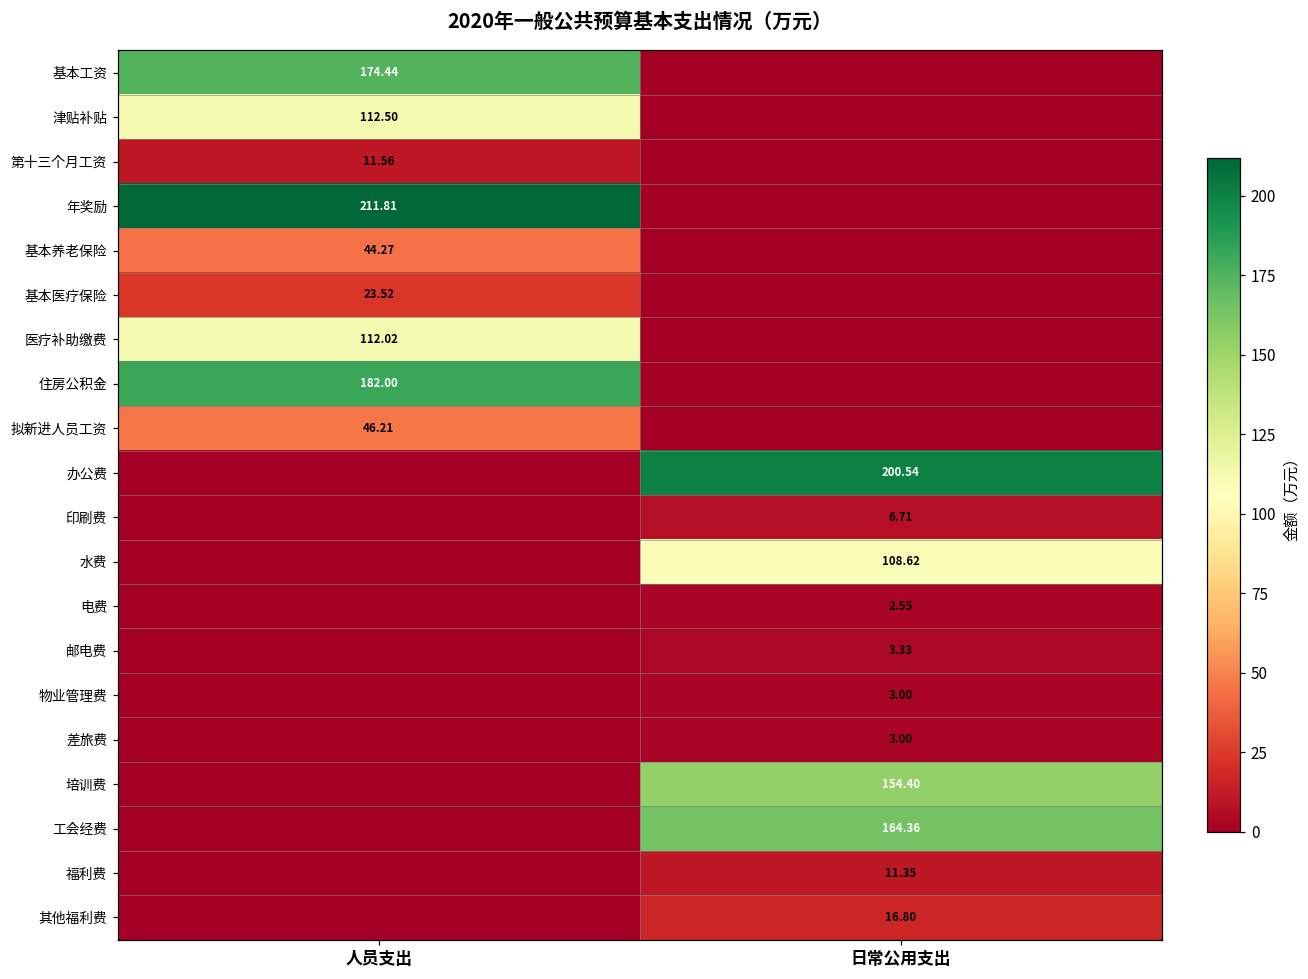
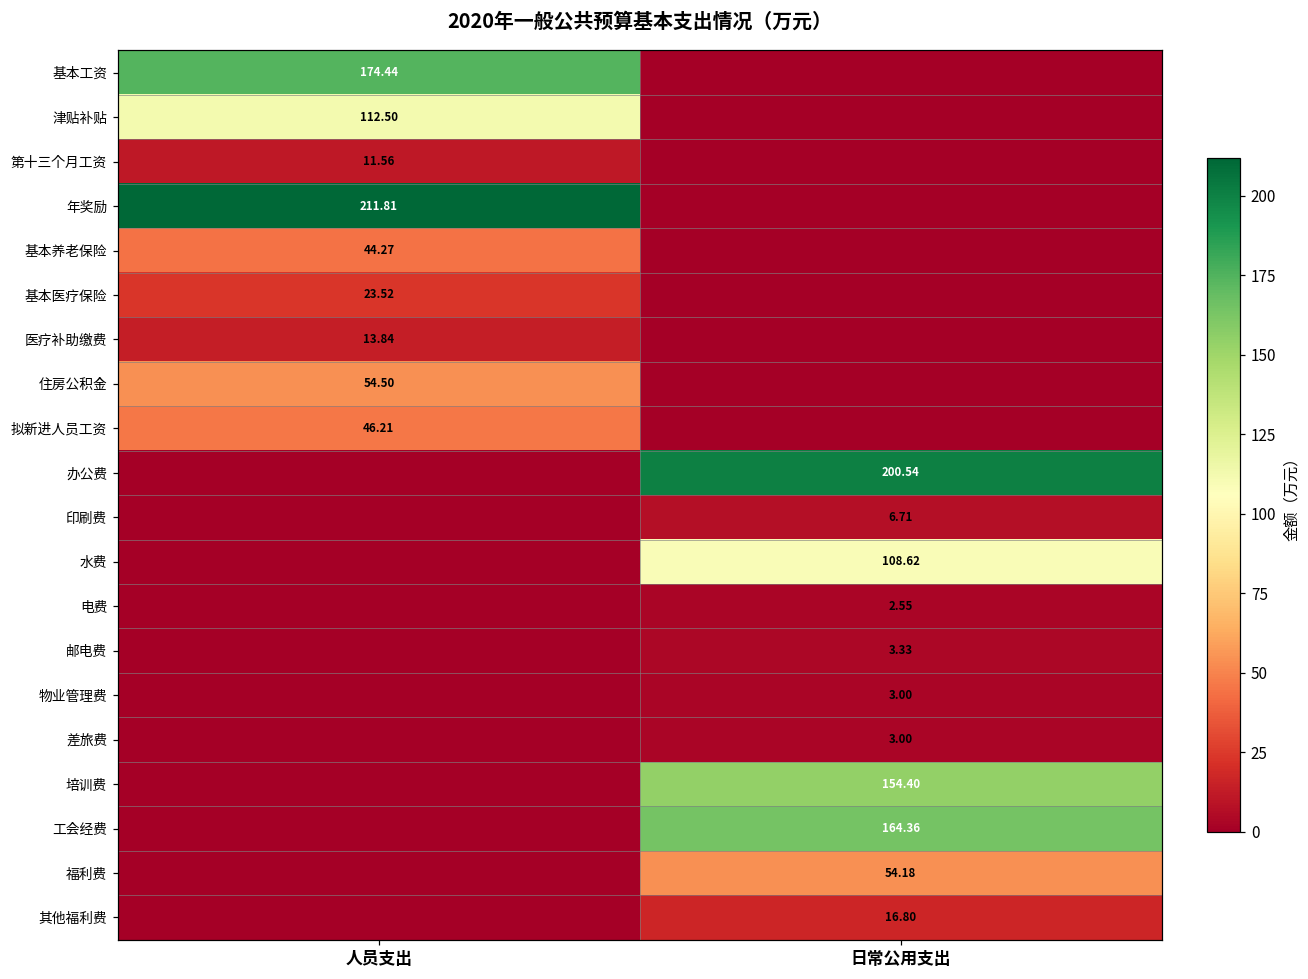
  {
    "基本工资": {
      "人员支出": 174.44
    },
    "津贴补贴": {
      "人员支出": 112.50
    },
    "第十三个月工资": {
      "人员支出": 11.56
    },
    "年奖励": {
      "人员支出": 211.81
    },
    "基本养老保险": {
      "人员支出": 44.27
    },
    "基本医疗保险": {
      "人员支出": 23.52
    },
    "医疗补助缴费": {
-     "人员支出": 112.02
+     "人员支出": 13.84
    },
    "住房公积金": {
-     "人员支出": 182.00
+     "人员支出": 54.50
    },
    "拟新进人员工资": {
      "人员支出": 46.21
    },
    "办公费": {
      "日常公用支出": 200.54
    },
    "印刷费": {
      "日常公用支出": 6.71
    },
    "水费": {
      "日常公用支出": 108.62
    },
    "电费": {
      "日常公用支出": 2.55
    },
    "邮电费": {
      "日常公用支出": 3.33
    },
    "物业管理费": {
      "日常公用支出": 3.00
    },
    "差旅费": {
      "日常公用支出": 3.00
    },
    "培训费": {
      "日常公用支出": 154.40
    },
    "工会经费": {
      "日常公用支出": 164.36
    },
    "福利费": {
-     "日常公用支出": 11.35
+     "日常公用支出": 54.18
    },
    "其他福利费": {
      "日常公用支出": 16.80
    }
  }
